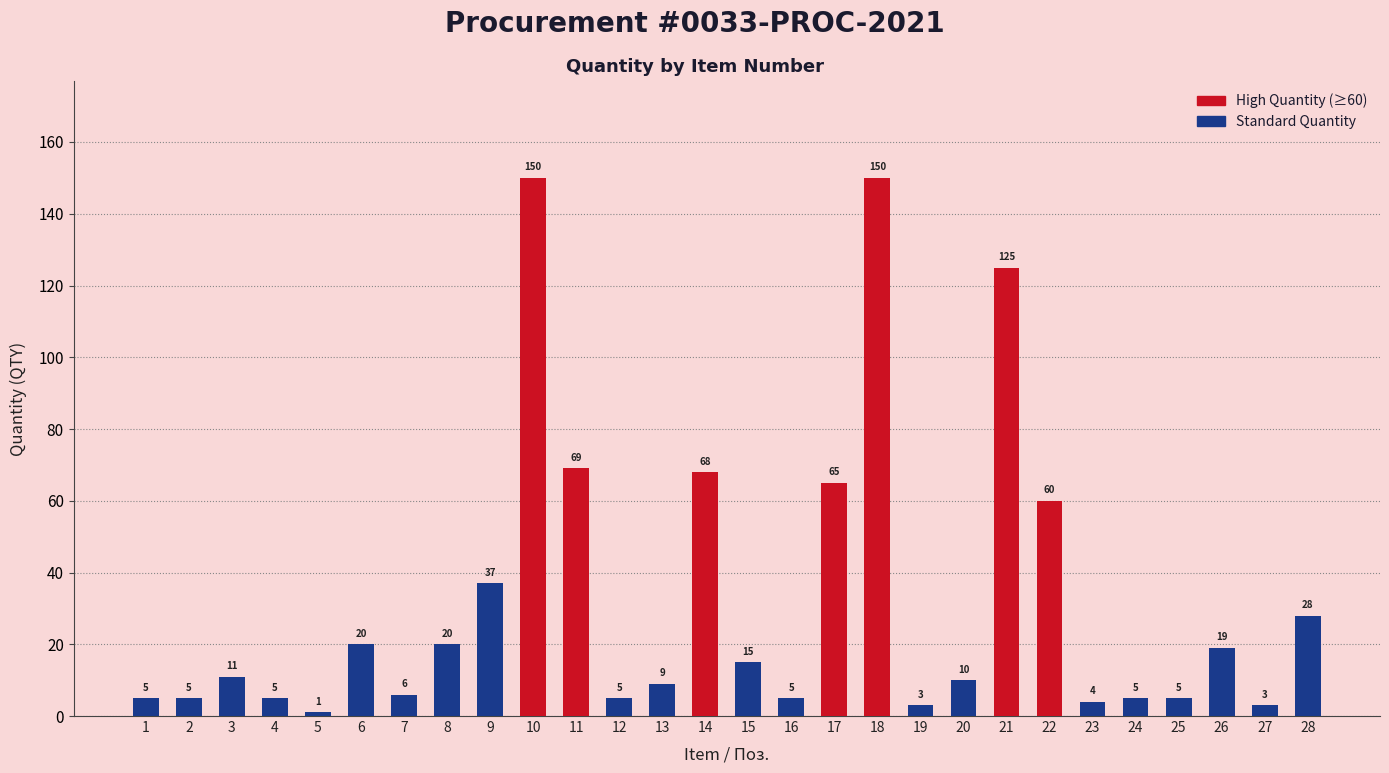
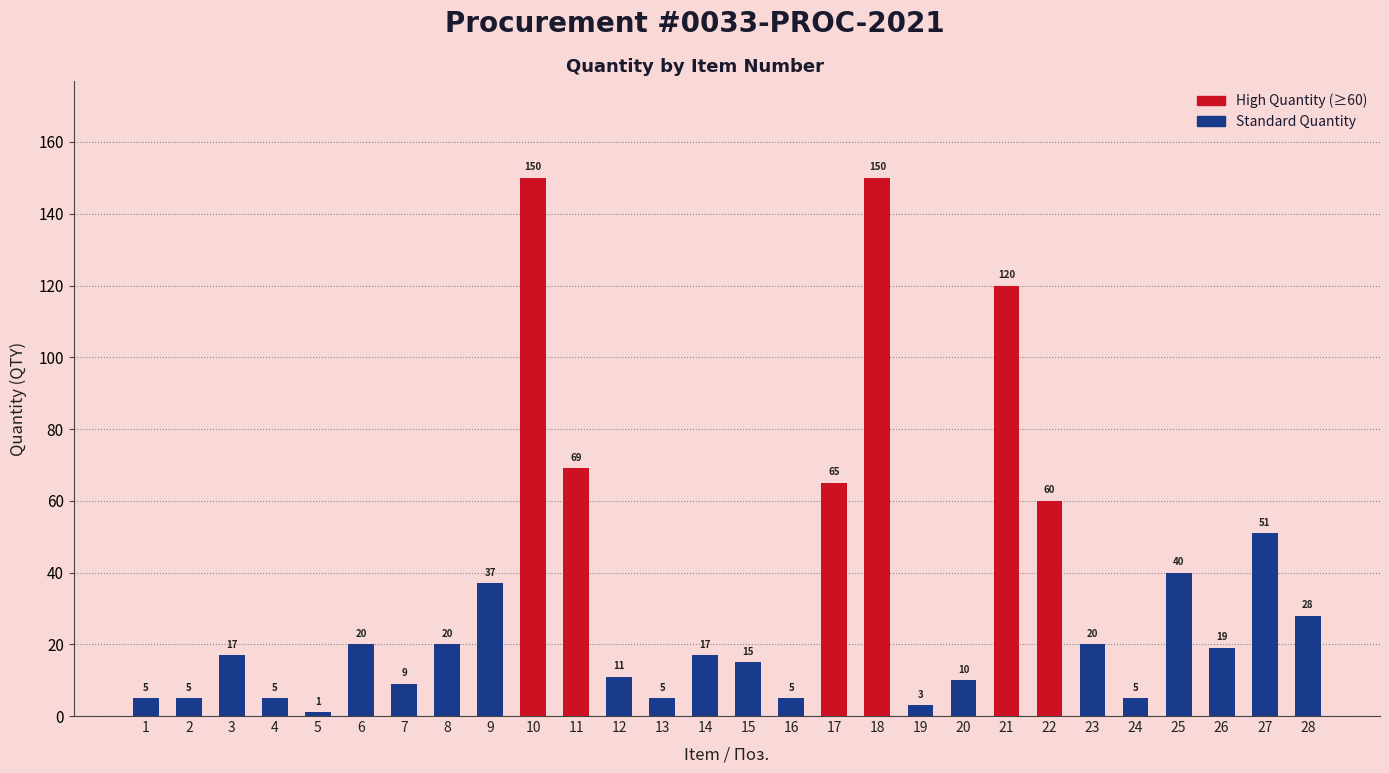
  {
    "1": 5,
    "2": 5,
-   "3": 11,
+   "3": 17,
    "4": 5,
    "5": 1,
    "6": 20,
-   "7": 6,
+   "7": 9,
    "8": 20,
    "9": 37,
    "10": 150,
    "11": 69,
-   "12": 5,
-   "13": 9,
-   "14": 68,
+   "12": 11,
+   "13": 5,
+   "14": 17,
    "15": 15,
    "16": 5,
    "17": 65,
    "18": 150,
    "19": 3,
    "20": 10,
-   "21": 125,
+   "21": 120,
    "22": 60,
-   "23": 4,
+   "23": 20,
    "24": 5,
-   "25": 5,
+   "25": 40,
    "26": 19,
-   "27": 3,
+   "27": 51,
    "28": 28
  }
